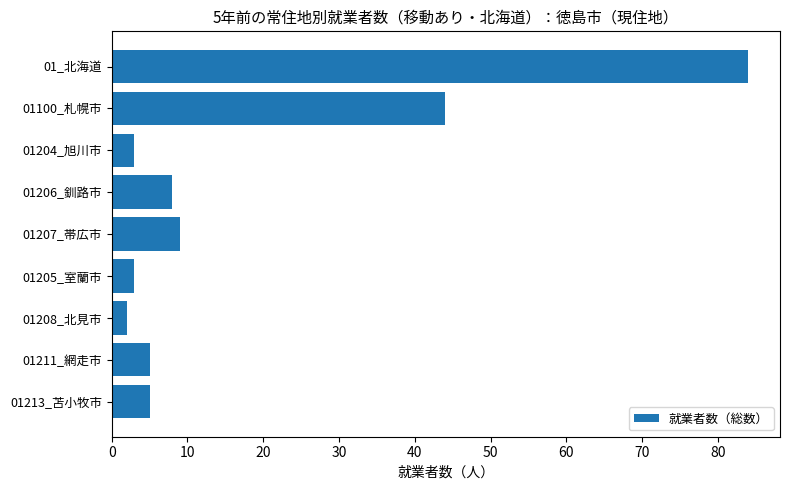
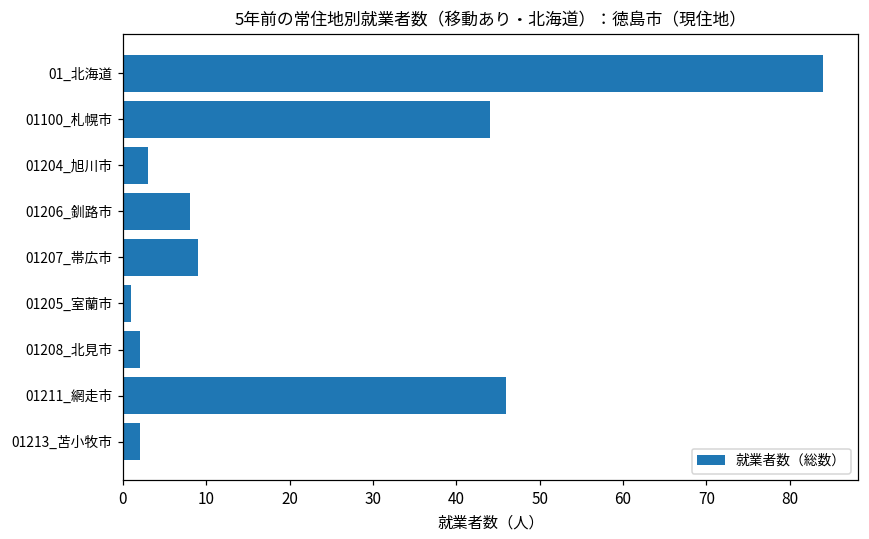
  {
    "01_北海道": 84,
    "01100_札幌市": 44,
    "01204_旭川市": 3,
    "01206_釧路市": 8,
    "01207_帯広市": 9,
-   "01205_室蘭市": 3,
+   "01205_室蘭市": 1,
    "01208_北見市": 2,
-   "01211_網走市": 5,
-   "01213_苫小牧市": 5
+   "01211_網走市": 46,
+   "01213_苫小牧市": 2
  }
